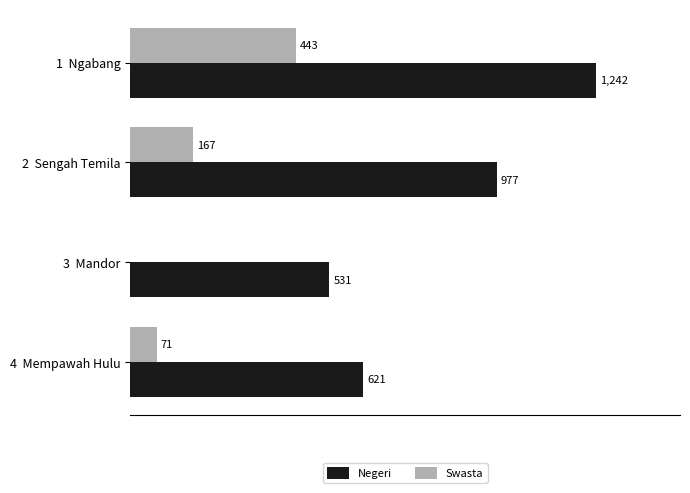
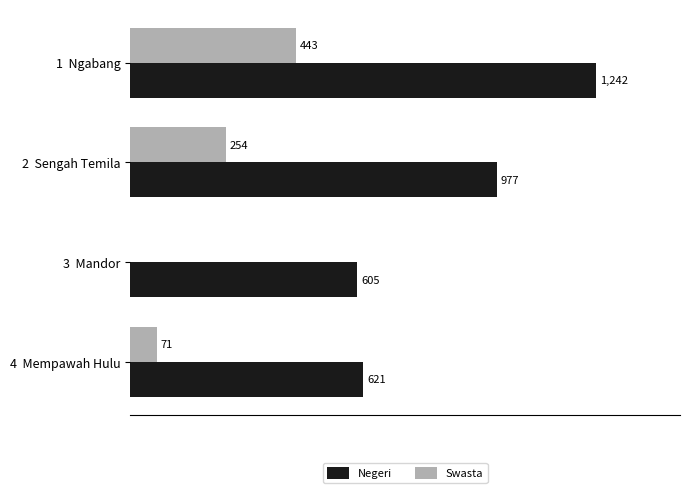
  {
    "Negeri": {
      "1 Ngabang": "1,242",
      "2 Sengah Temila": "977",
-     "3 Mandor": "531",
+     "3 Mandor": "605",
      "4 Mempawah Hulu": "621"
    },
    "Swasta": {
      "1 Ngabang": "443",
-     "2 Sengah Temila": "167",
+     "2 Sengah Temila": "254",
      "4 Mempawah Hulu": "71"
    }
  }
